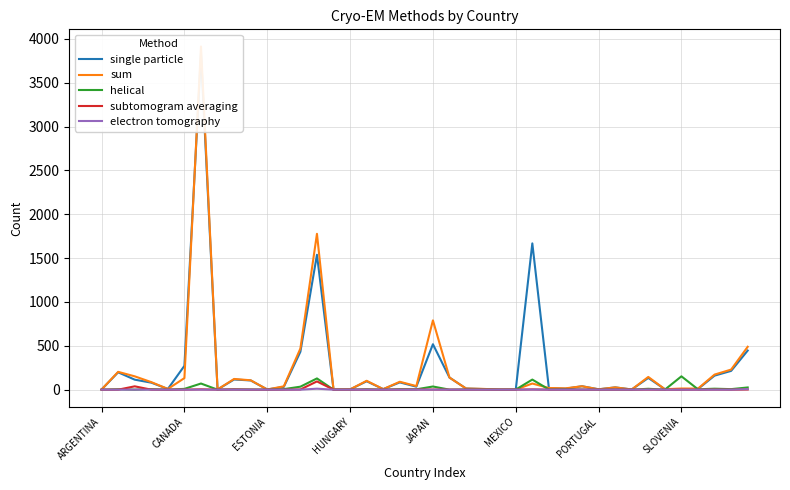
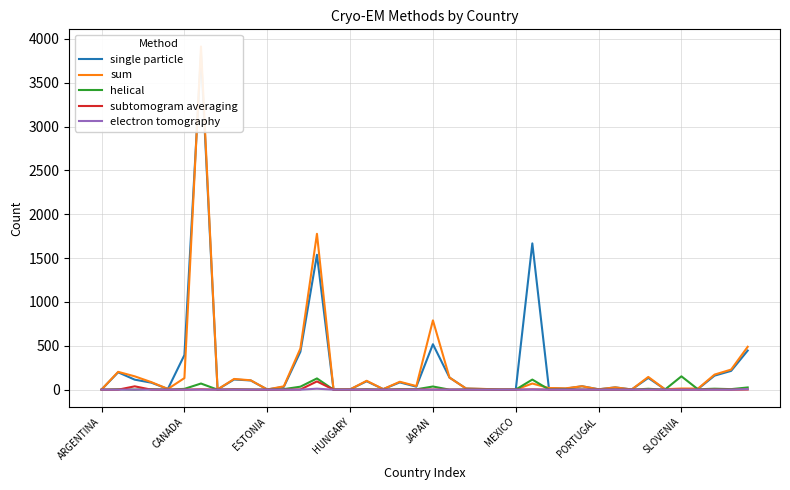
  {
    "single particle": {
-     "CANADA": 300,
+     "CANADA": 400,
      "JAPAN": 500
    },
    "sum": {
      "CANADA": 100,
      "JAPAN": 800
    },
    "helical": {
      "JAPAN": 0,
      "SLOVENIA": 200
    }
  }
